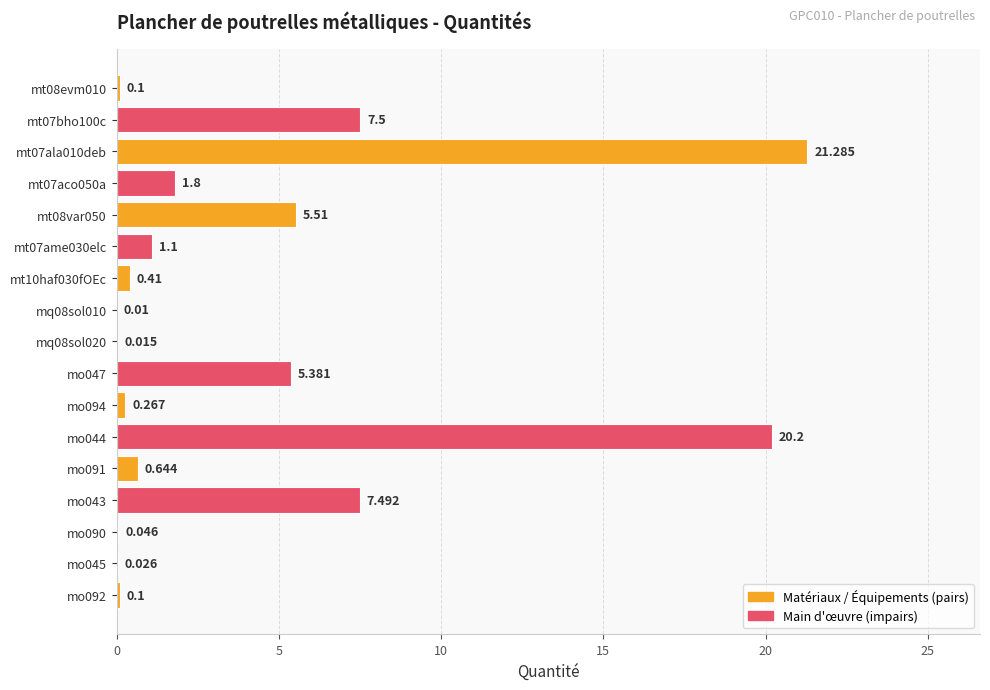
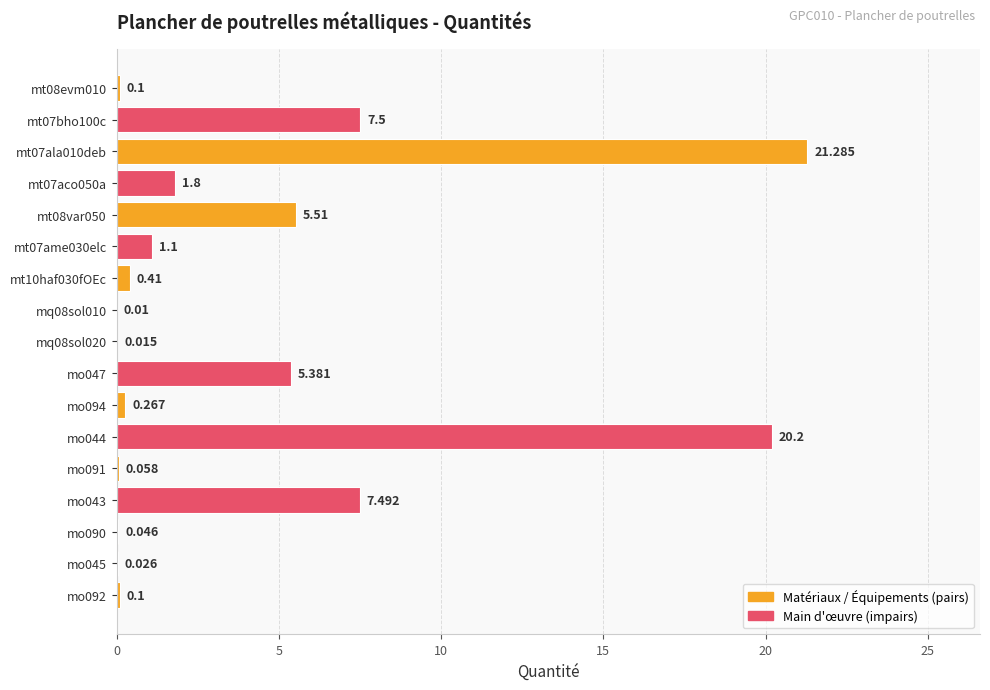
  {
    "mt08evm010": 0.1,
    "mt07bho100c": 7.5,
    "mt07ala010deb": 21.285,
    "mt07aco050a": 1.8,
    "mt08var050": 5.51,
    "mt07ame030elc": 1.1,
    "mt10haf030fOEc": 0.41,
    "mq08sol010": 0.01,
    "mq08sol020": 0.015,
    "mo047": 5.381,
    "mo094": 0.267,
    "mo044": 20.2,
-   "mo091": 0.644,
+   "mo091": 0.058,
    "mo043": 7.492,
    "mo090": 0.046,
    "mo045": 0.026,
    "mo092": 0.1
  }
